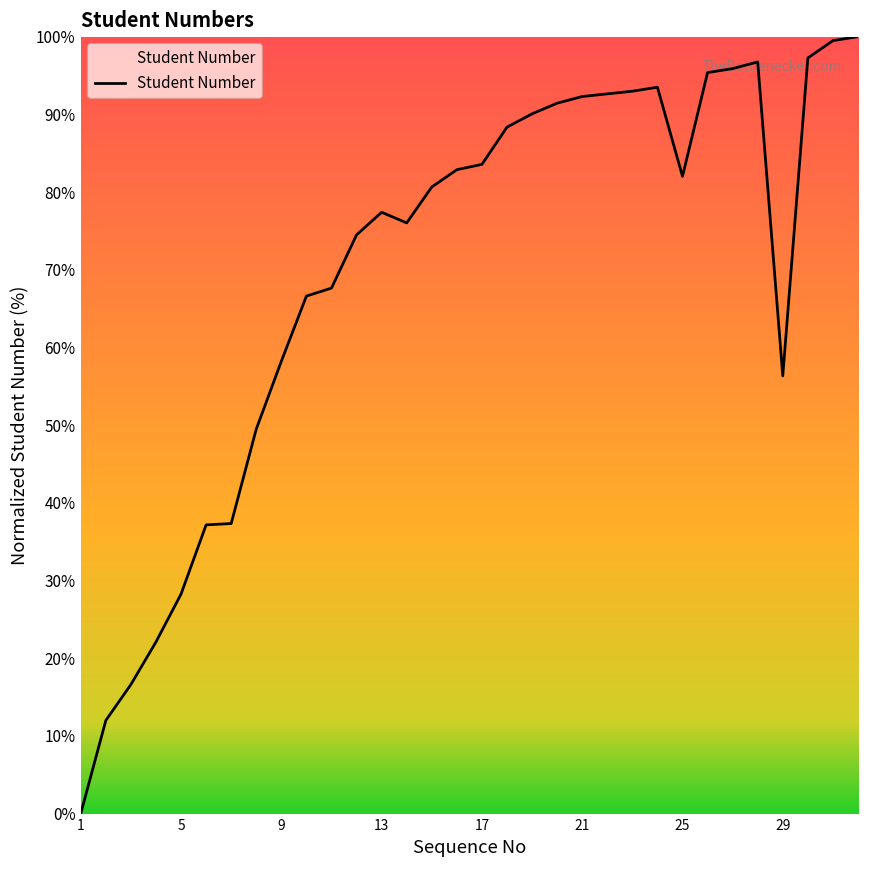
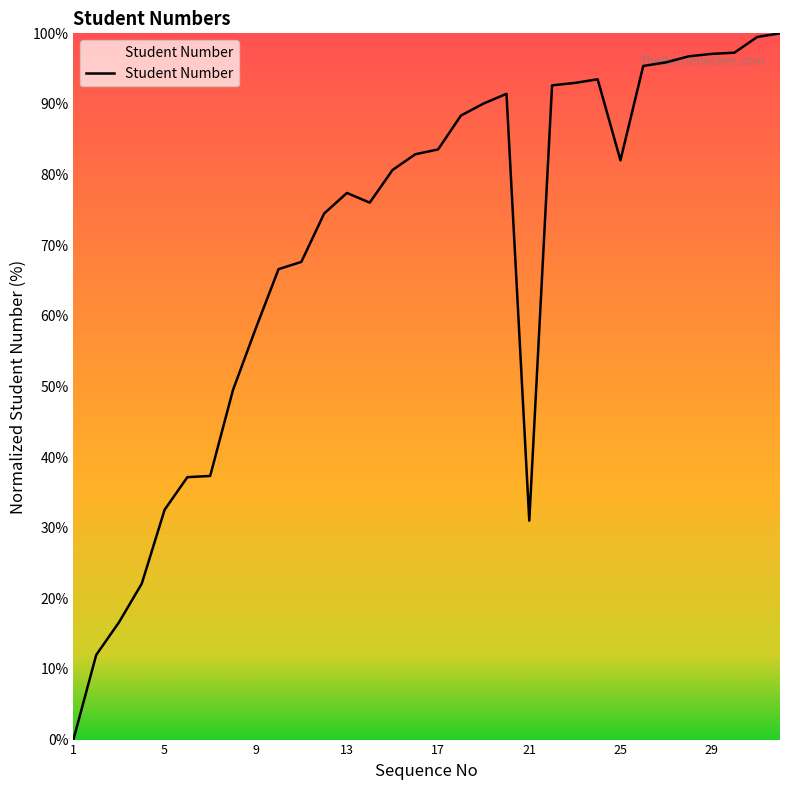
  {
    "1": "0%",
-   "5": "28%",
+   "5": "33%",
    "9": "58%",
    "13": "77%",
    "17": "84%",
-   "21": "92%",
+   "21": "31%",
    "25": "82%",
-   "29": "56%"
+   "29": "97%"
  }
